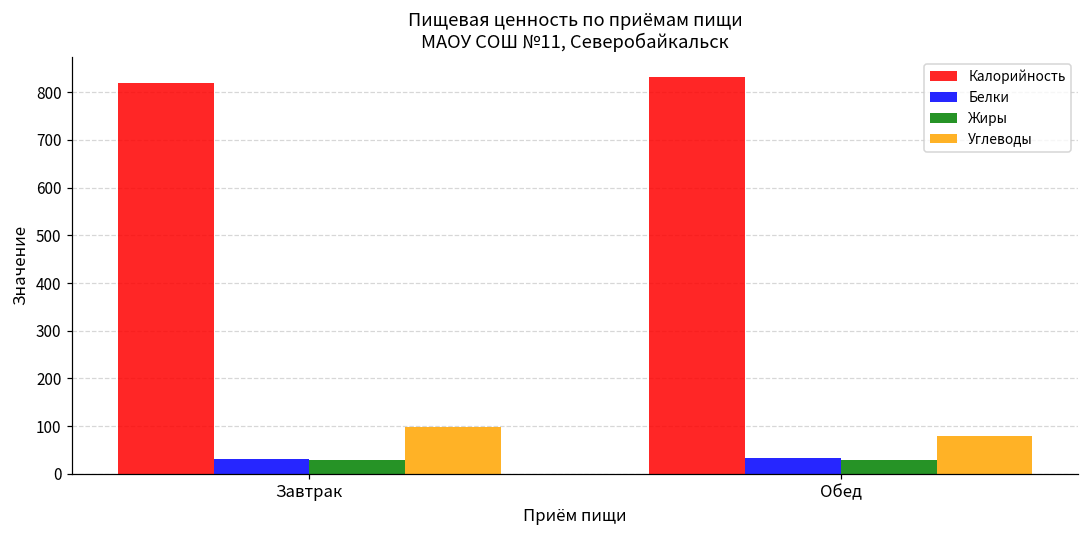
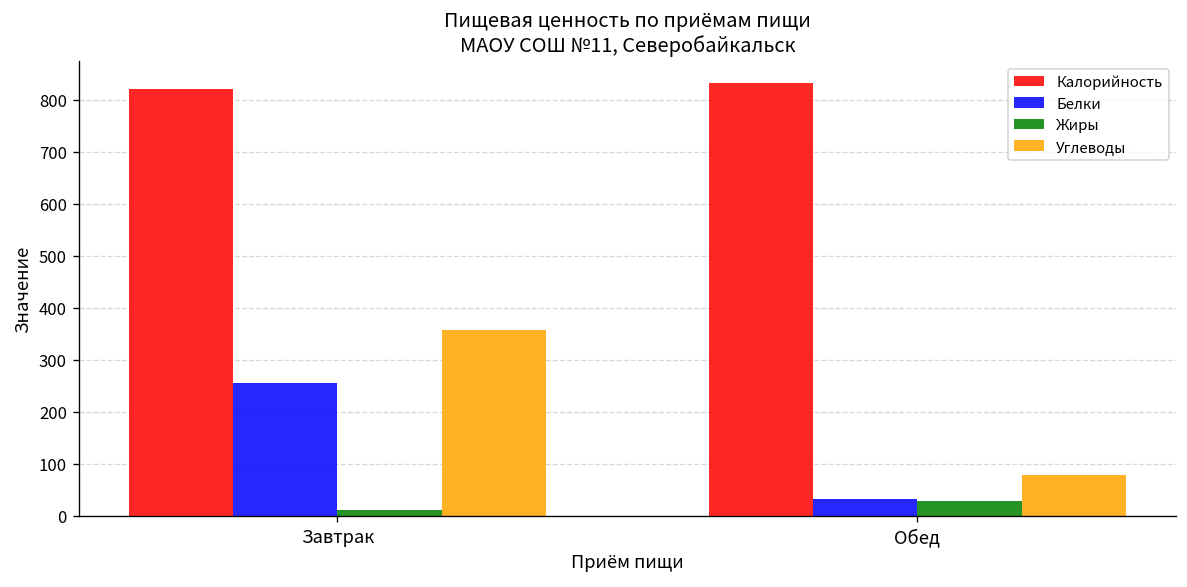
  {
    "Калорийность": {
      "Завтрак": 820,
      "Обед": 830
    },
    "Белки": {
-     "Завтрак": 30,
+     "Завтрак": 260,
      "Обед": 30
    },
    "Жиры": {
-     "Завтрак": 30,
+     "Завтрак": 10,
      "Обед": 30
    },
    "Углеводы": {
-     "Завтрак": 100,
+     "Завтрак": 360,
      "Обед": 80
    }
  }
